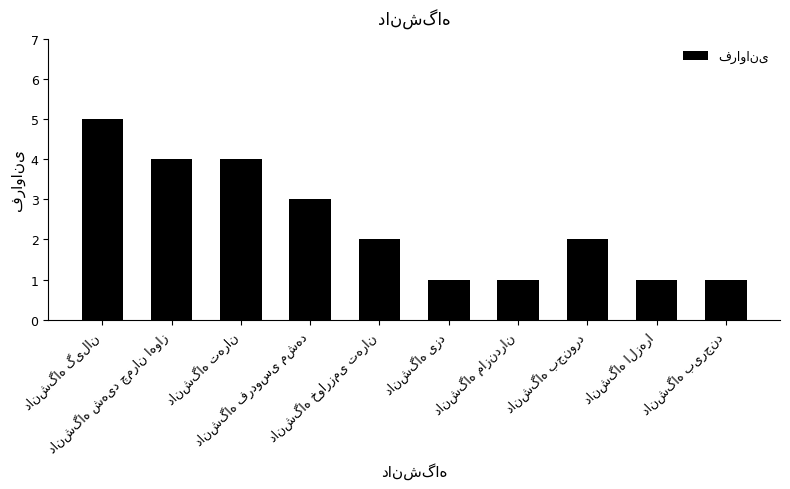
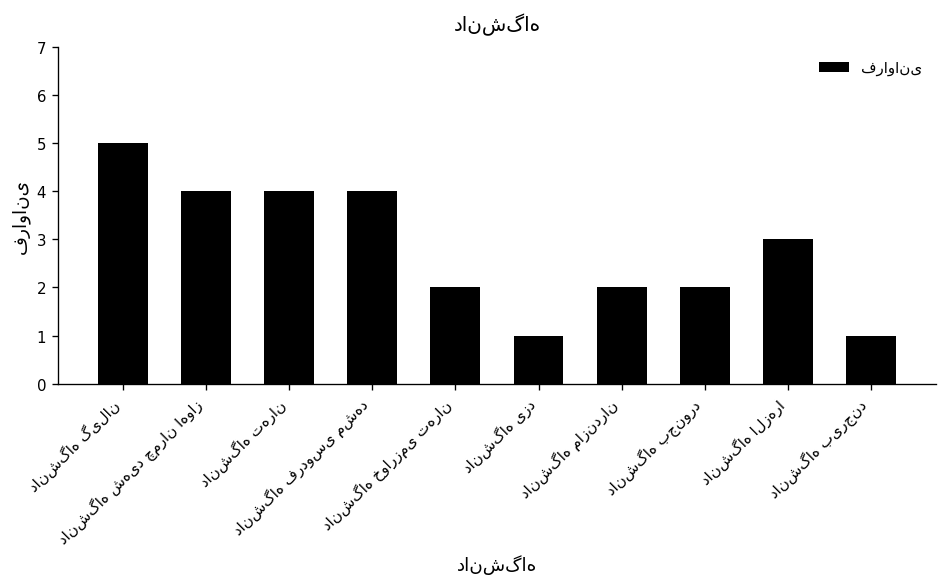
  {
    "دانشگاه گیلان": 5,
    "دانشگاه شهید چمران اهواز": 4,
    "دانشگاه تهران": 4,
-   "دانشگاه فردوسی مشهد": 3,
+   "دانشگاه فردوسی مشهد": 4,
    "دانشگاه خوارزمی تهران": 2,
    "دانشگاه یزد": 1,
-   "دانشگاه مازندران": 1,
+   "دانشگاه مازندران": 2,
    "دانشگاه بجنورد": 2,
-   "دانشگاه الزهرا": 1,
+   "دانشگاه الزهرا": 3,
    "دانشگاه بیرجند": 1
  }
